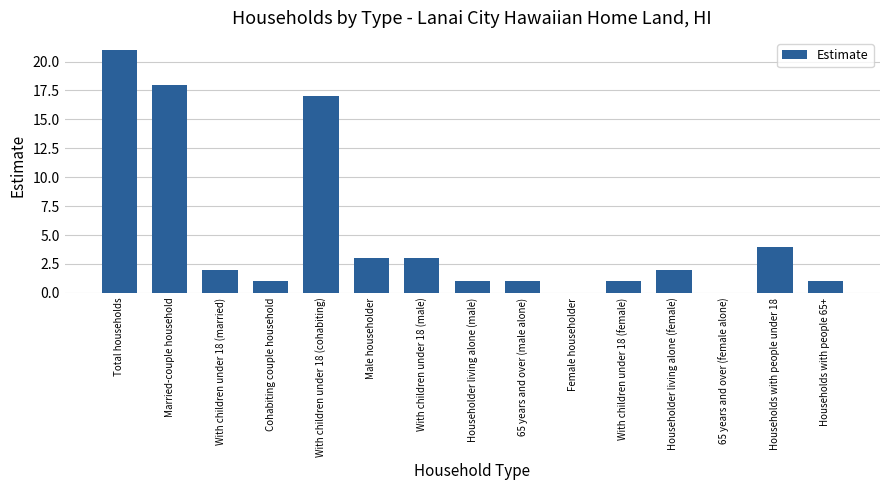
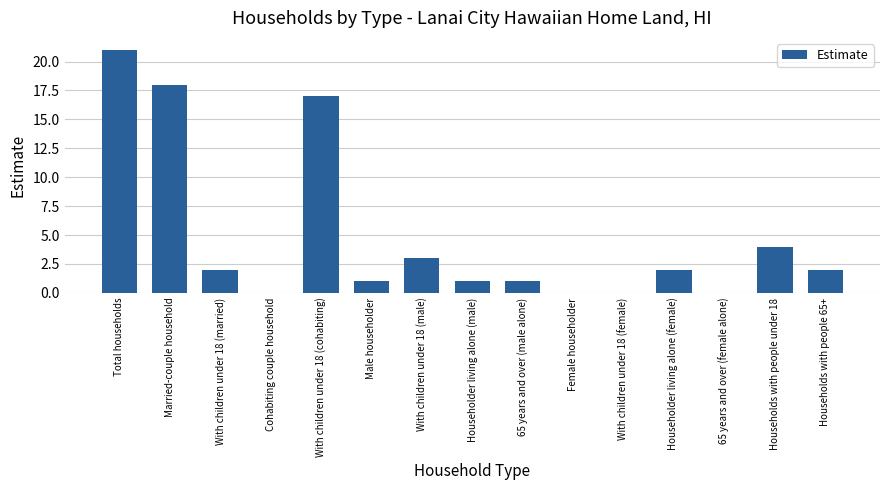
  {
    "Total households": 21,
    "Married-couple household": 18,
    "With children under 18 (married)": 2,
-   "Cohabiting couple household": 1,
+   "Cohabiting couple household": 0,
    "With children under 18 (cohabiting)": 17,
-   "Male householder": 3,
+   "Male householder": 1,
    "With children under 18 (male)": 3,
    "Householder living alone (male)": 1,
    "65 years and over (male alone)": 1,
    "Female householder": 0,
-   "With children under 18 (female)": 1,
+   "With children under 18 (female)": 0,
    "Householder living alone (female)": 2,
    "65 years and over (female alone)": 0,
    "Households with people under 18": 4,
-   "Households with people 65+": 1
+   "Households with people 65+": 2
  }
